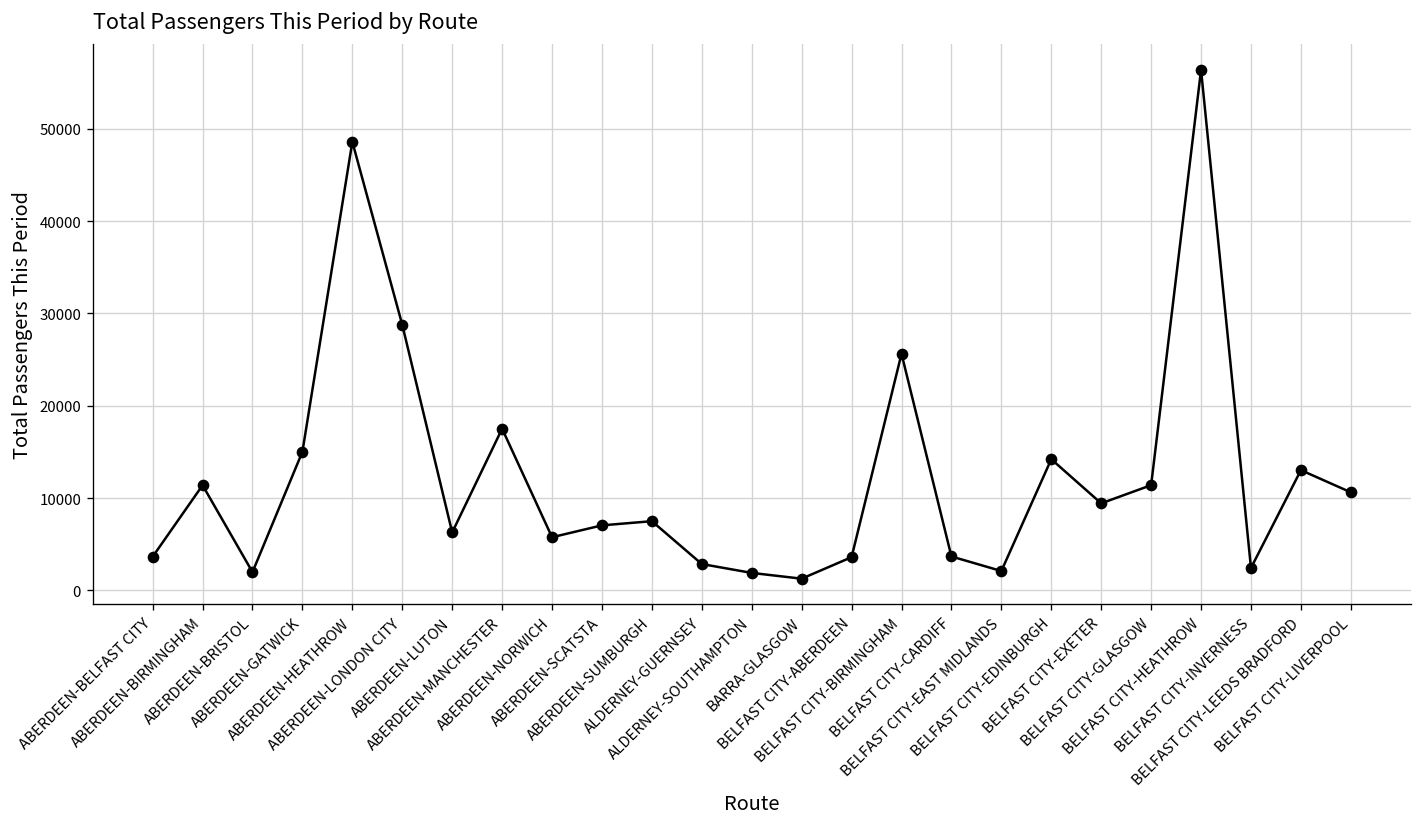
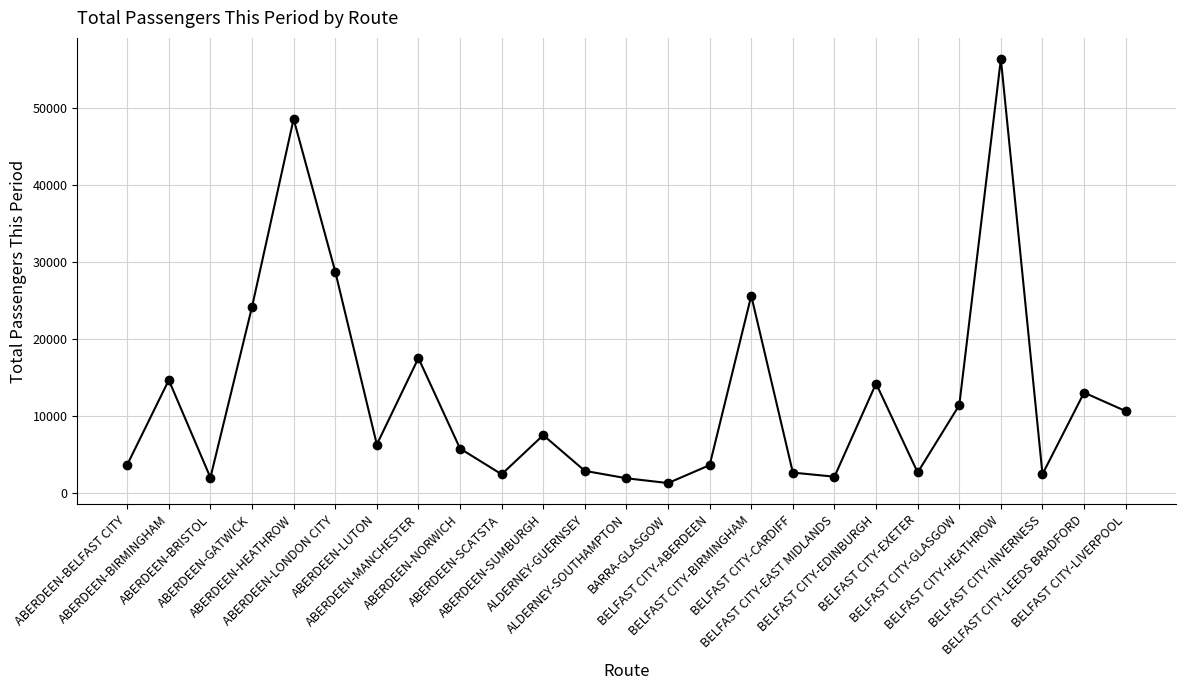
  {
    "ABERDEEN-BELFAST CITY": 4000,
-   "ABERDEEN-BIRMINGHAM": 11000,
+   "ABERDEEN-BIRMINGHAM": 15000,
    "ABERDEEN-BRISTOL": 2000,
-   "ABERDEEN-GATWICK": 15000,
+   "ABERDEEN-GATWICK": 24000,
    "ABERDEEN-HEATHROW": 49000,
    "ABERDEEN-LONDON CITY": 29000,
    "ABERDEEN-LUTON": 6000,
    "ABERDEEN-MANCHESTER": 18000,
    "ABERDEEN-NORWICH": 6000,
-   "ABERDEEN-SCATSTA": 7000,
+   "ABERDEEN-SCATSTA": 2000,
    "ABERDEEN-SUMBURGH": 8000,
    "ALDERNEY-GUERNSEY": 3000,
    "ALDERNEY-SOUTHAMPTON": 2000,
    "BARRA-GLASGOW": 1000,
    "BELFAST CITY-ABERDEEN": 4000,
    "BELFAST CITY-BIRMINGHAM": 26000,
-   "BELFAST CITY-CARDIFF": 4000,
+   "BELFAST CITY-CARDIFF": 3000,
    "BELFAST CITY-EAST MIDLANDS": 2000,
    "BELFAST CITY-EDINBURGH": 14000,
-   "BELFAST CITY-EXETER": 9000,
+   "BELFAST CITY-EXETER": 3000,
    "BELFAST CITY-GLASGOW": 11000,
    "BELFAST CITY-HEATHROW": 56000,
    "BELFAST CITY-INVERNESS": 2000,
    "BELFAST CITY-LEEDS BRADFORD": 13000,
    "BELFAST CITY-LIVERPOOL": 11000
  }
